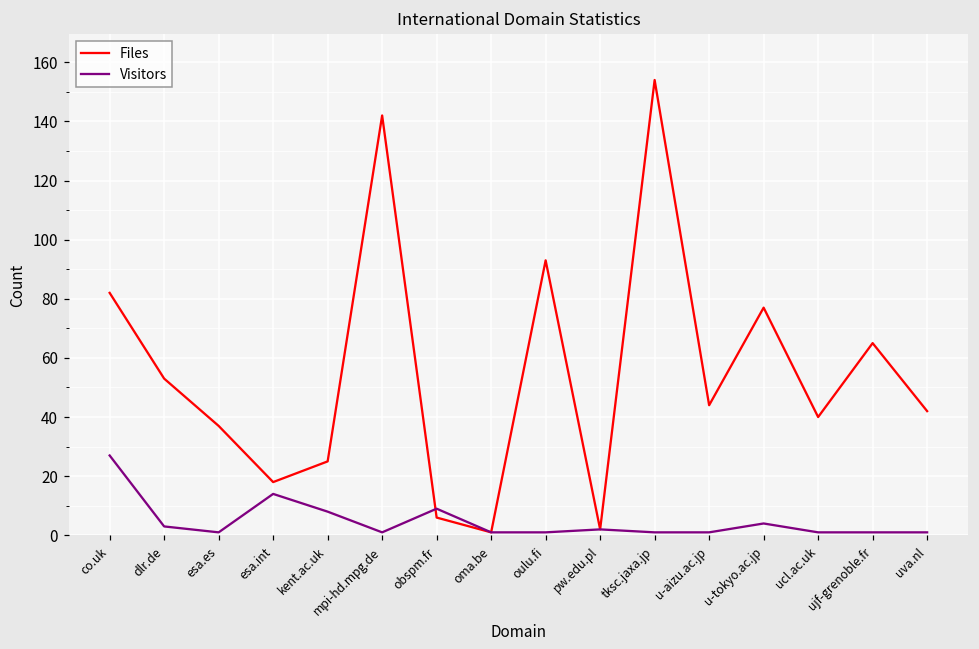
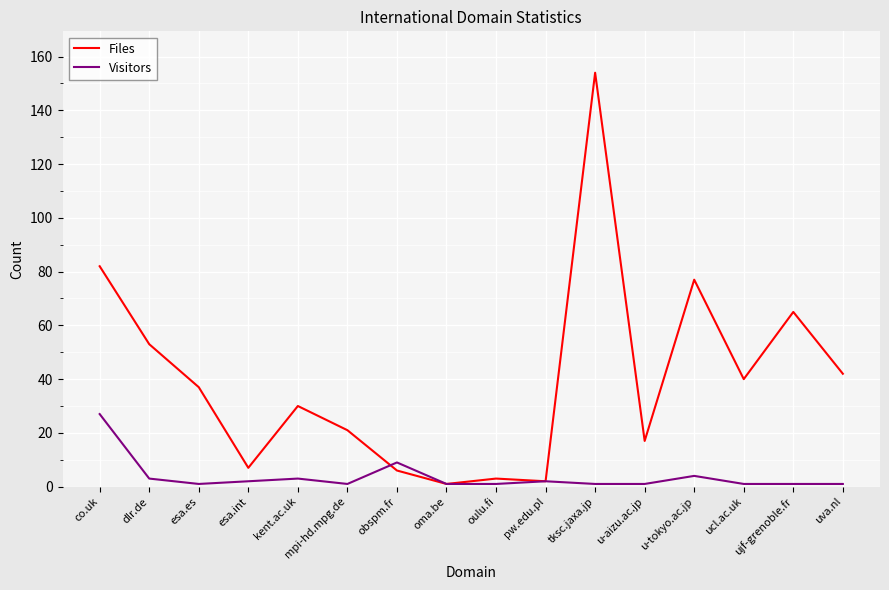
  {
    "Files": {
      "co.uk": 82,
      "dlr.de": 53,
      "esa.es": 37,
-     "esa.int": 18,
-     "kent.ac.uk": 25,
-     "mpi-hd.mpg.de": 142,
+     "esa.int": 7,
+     "kent.ac.uk": 30,
+     "mpi-hd.mpg.de": 21,
      "obspm.fr": 6,
-     "oulu.fi": 93,
+     "oulu.fi": 3,
      "tksc.jaxa.jp": 154,
-     "u-aizu.ac.jp": 44,
+     "u-aizu.ac.jp": 17,
      "u-tokyo.ac.jp": 77,
      "ucl.ac.uk": 40,
      "ujf-grenoble.fr": 65,
      "uva.nl": 42
    },
    "Visitors": {
      "co.uk": 27,
      "dlr.de": 3,
      "esa.es": 1,
-     "esa.int": 14,
-     "kent.ac.uk": 8,
+     "esa.int": 2,
+     "kent.ac.uk": 3,
      "mpi-hd.mpg.de": 1,
      "obspm.fr": 9,
      "oulu.fi": 1,
      "tksc.jaxa.jp": 1,
      "u-aizu.ac.jp": 1,
      "u-tokyo.ac.jp": 4,
      "ucl.ac.uk": 1,
      "ujf-grenoble.fr": 1,
      "uva.nl": 1
    }
  }
